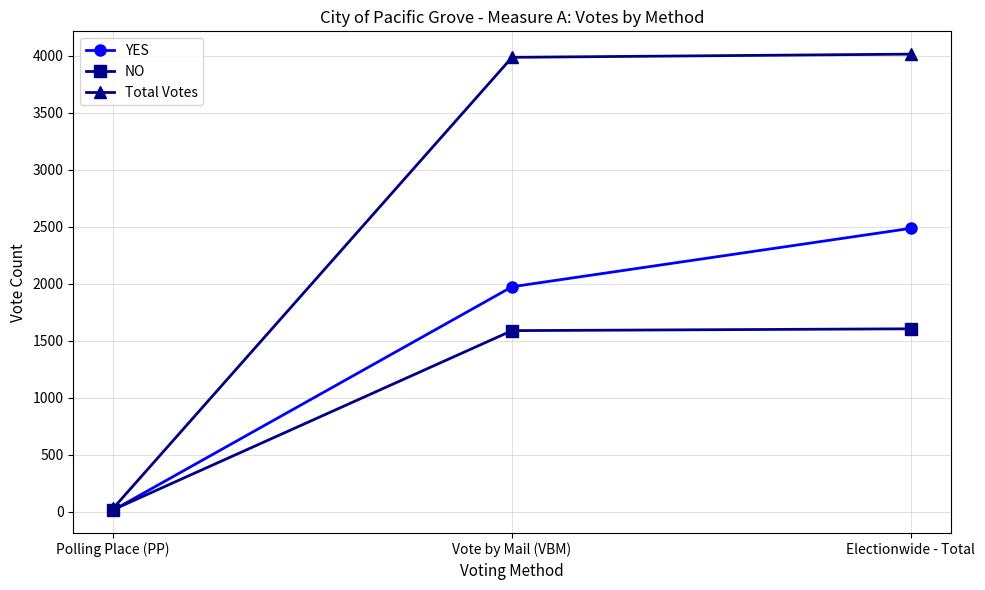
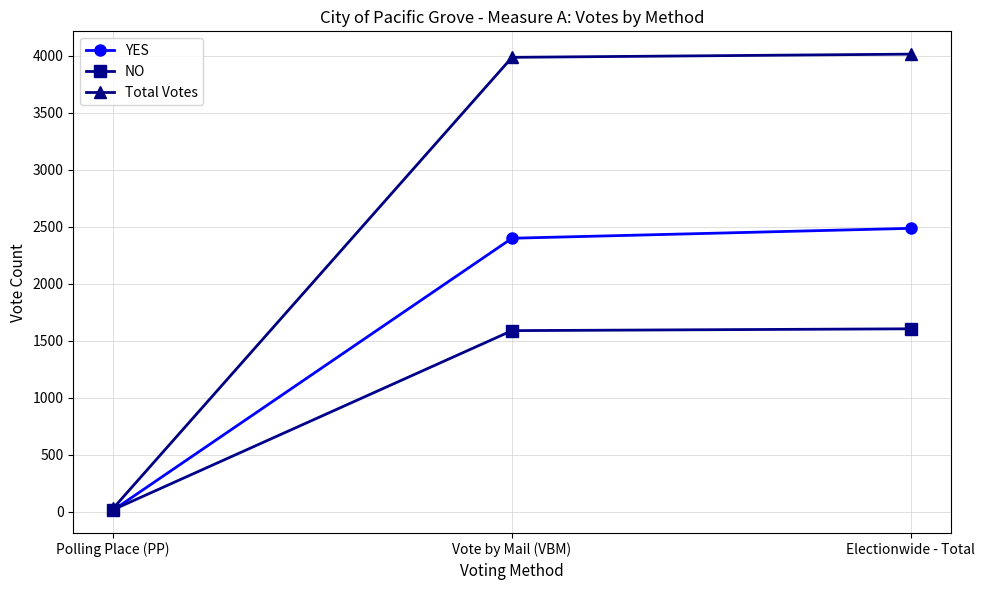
  {
    "YES": {
-     "Vote by Mail (VBM)": 1970,
+     "Vote by Mail (VBM)": 2400,
      "Electionwide - Total": 2490
    }
  }
